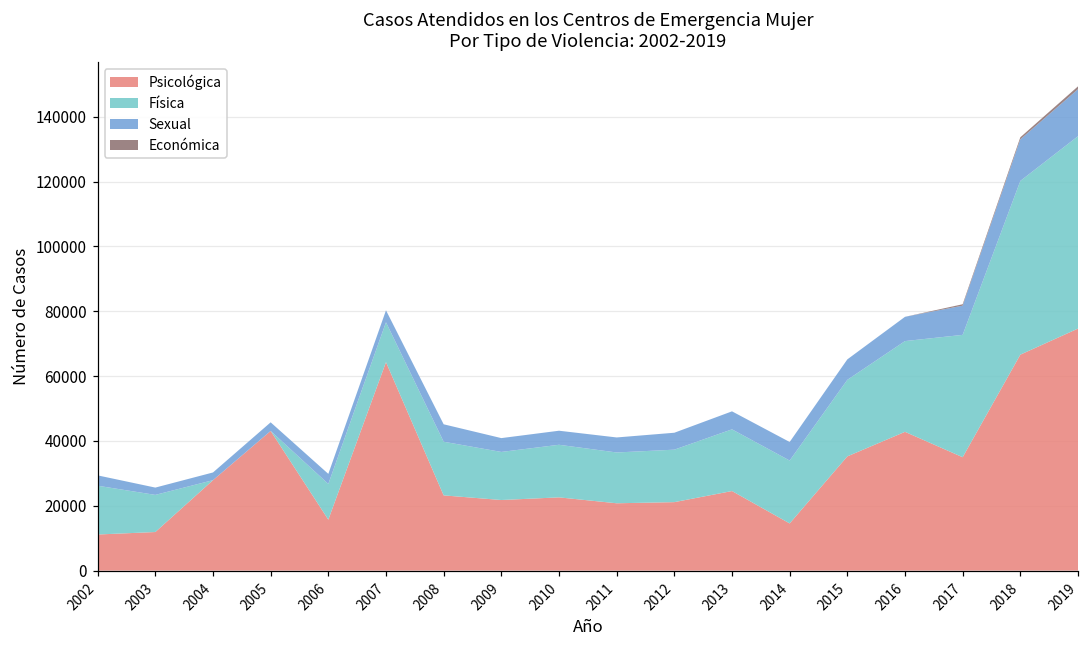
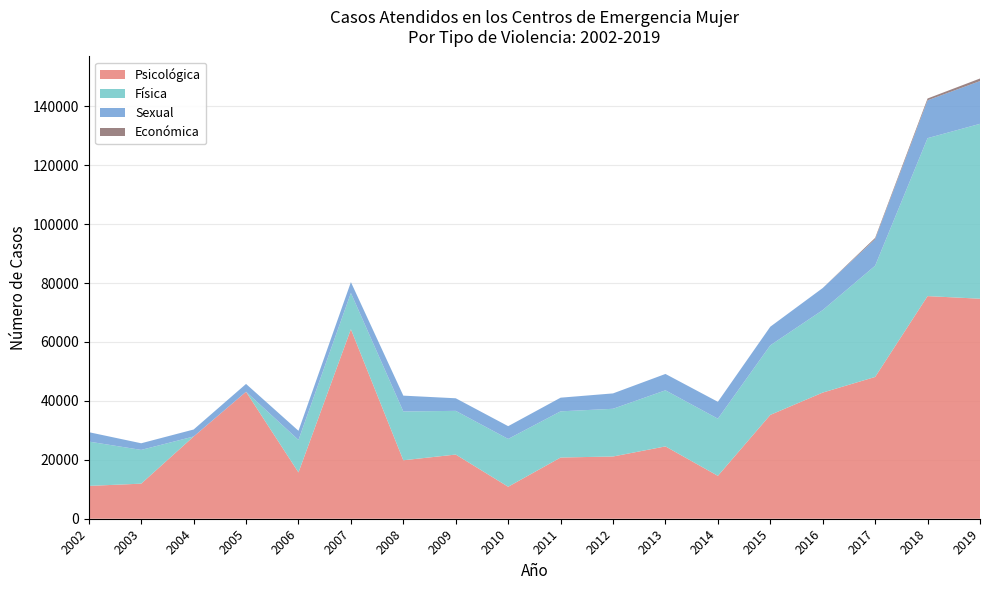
  {
    "Psicológica": {
      "2002": 11000,
      "2003": 12000,
      "2006": 16000,
      "2007": 64000,
-     "2008": 23000,
+     "2008": 20000,
      "2009": 22000,
-     "2010": 23000,
+     "2010": 11000,
      "2011": 21000,
      "2012": 21000,
      "2013": 25000,
      "2014": 15000,
      "2015": 35000,
      "2016": 43000,
-     "2017": 35000,
-     "2018": 67000,
+     "2017": 48000,
+     "2018": 76000,
      "2019": 75000
    },
    "Económica": {
      "2019": 1000
    }
  }
